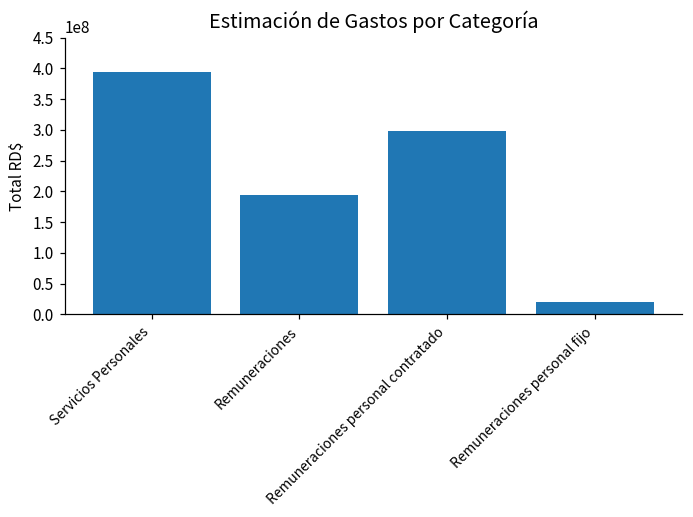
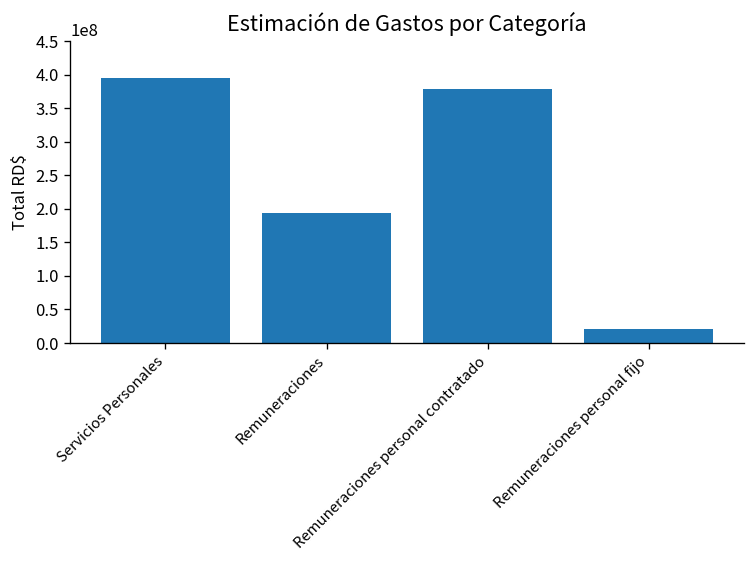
  {
    "Servicios Personales": 390000000,
    "Remuneraciones": 190000000,
-   "Remuneraciones personal contratado": 300000000,
+   "Remuneraciones personal contratado": 380000000,
    "Remuneraciones personal fijo": 20000000
  }
